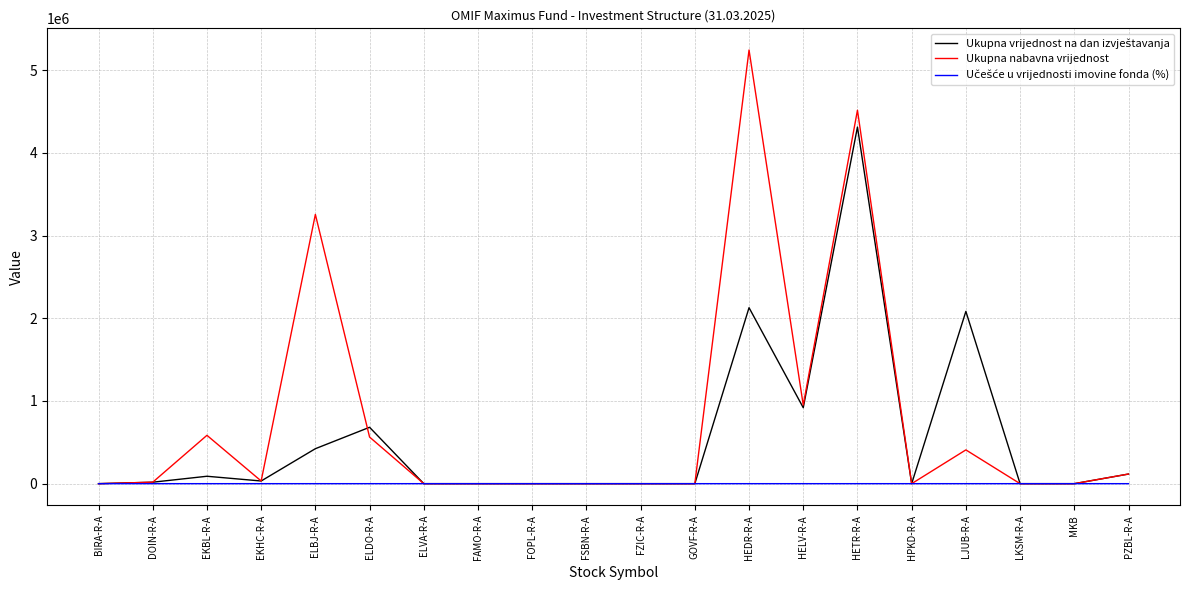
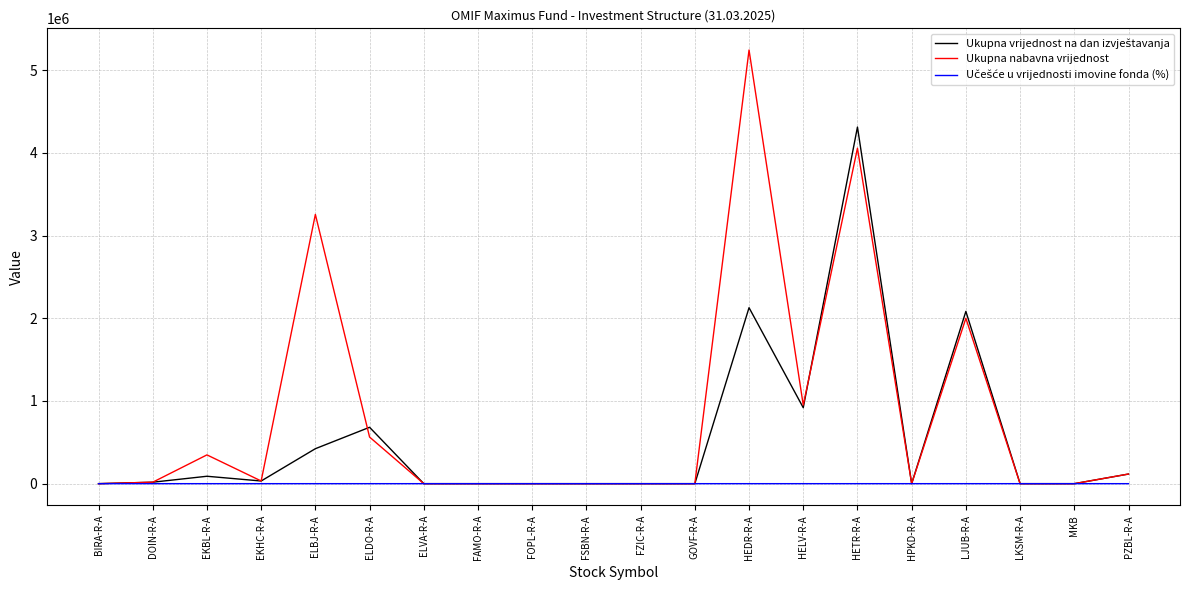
  {
    "Ukupna vrijednost na dan izvještavanja": {
      "EKBL-R-A": 100000,
      "ELBJ-R-A": 400000,
      "ELDO-R-A": 700000,
      "HEDR-R-A": 2100000,
      "HELV-R-A": 900000,
      "HETR-R-A": 4300000,
      "LJUB-R-A": 2100000
    },
    "Ukupna nabavna vrijednost": {
-     "EKBL-R-A": 600000,
+     "EKBL-R-A": 300000,
      "ELBJ-R-A": 3300000,
      "ELDO-R-A": 600000,
      "HEDR-R-A": 5200000,
      "HELV-R-A": 1000000,
-     "HETR-R-A": 4500000,
-     "LJUB-R-A": 400000
+     "HETR-R-A": 4100000,
+     "LJUB-R-A": 2000000
    },
    "Učešće u vrijednosti imovine fonda (%)": {
      "EKBL-R-A": 0,
      "EKHC-R-A": 0,
      "ELBJ-R-A": 0,
      "ELDO-R-A": 0,
      "HEDR-R-A": 0,
      "HELV-R-A": 0,
      "HETR-R-A": 0,
      "LJUB-R-A": 0,
      "PZBL-R-A": 0
    }
  }
